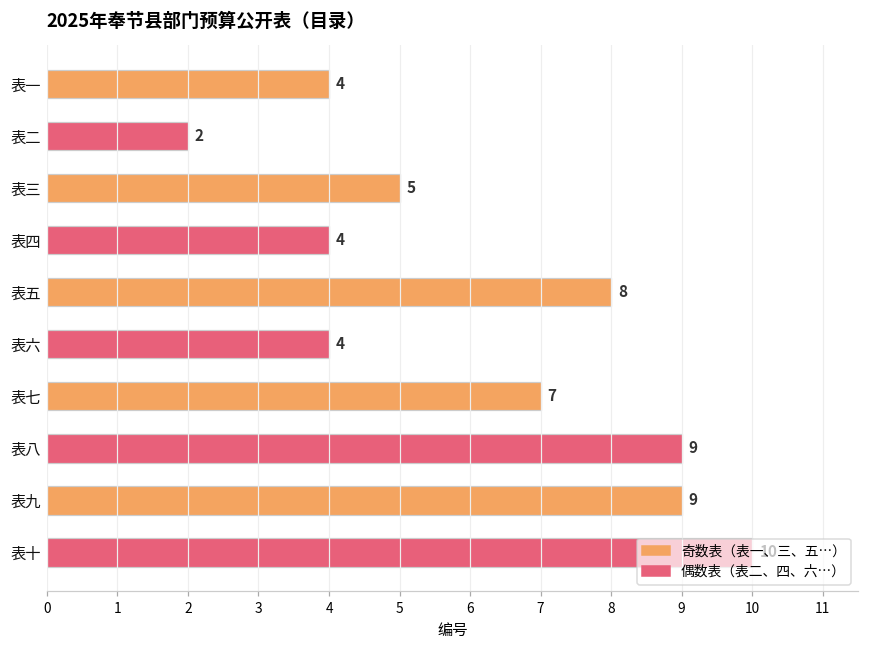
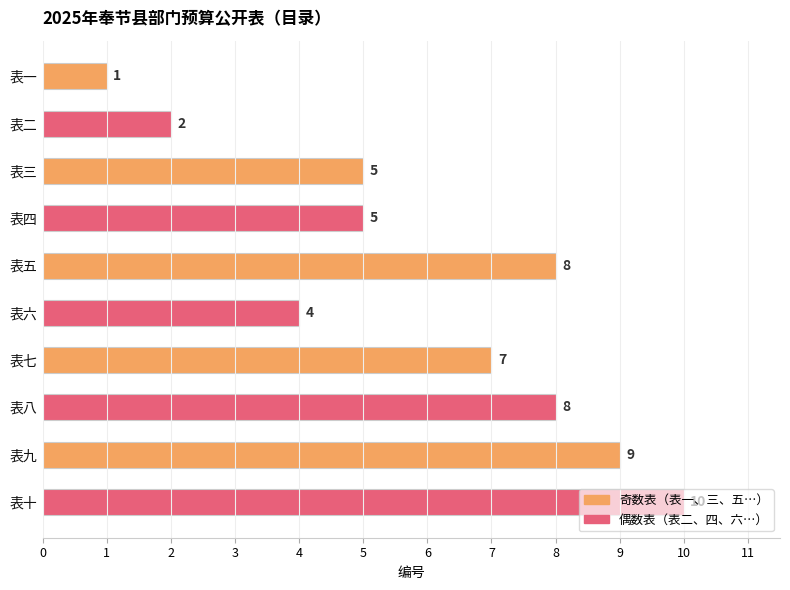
  {
-   "表一": 4,
+   "表一": 1,
    "表二": 2,
    "表三": 5,
-   "表四": 4,
+   "表四": 5,
    "表五": 8,
    "表六": 4,
    "表七": 7,
-   "表八": 9,
+   "表八": 8,
    "表九": 9
  }
